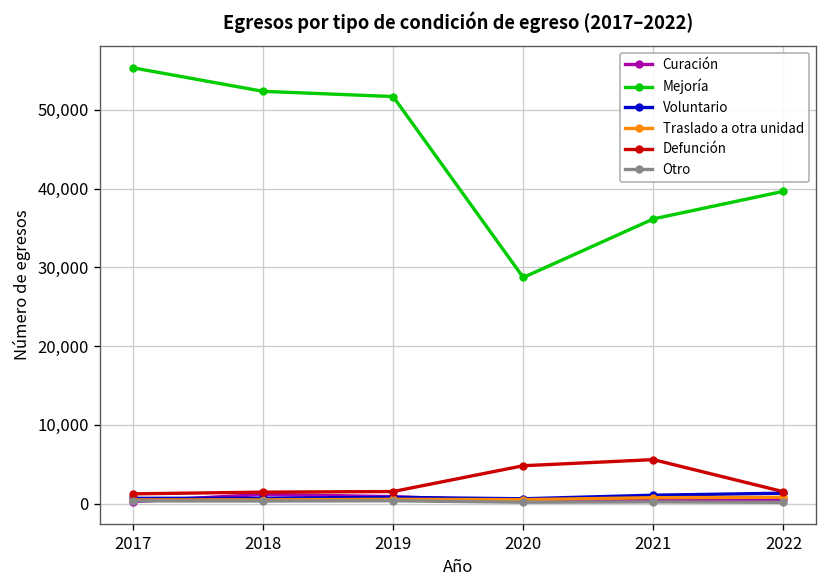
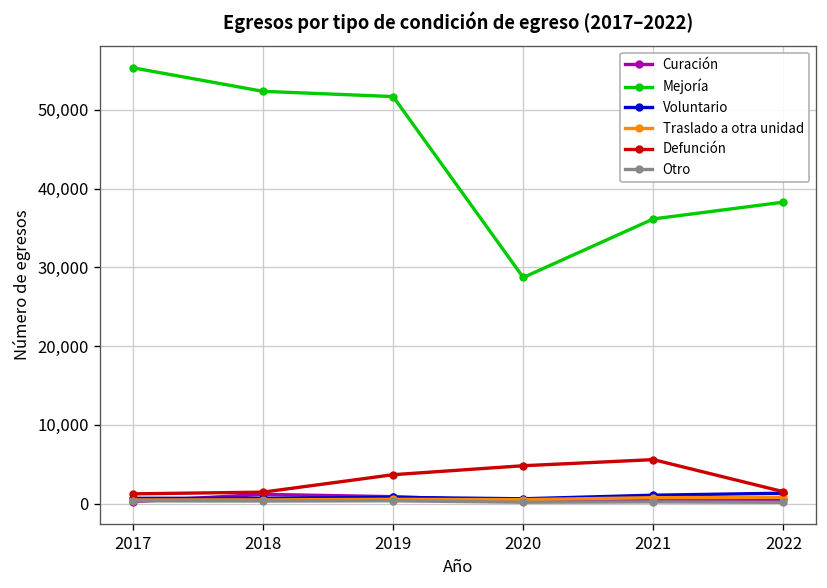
  {
    "Mejoría": {
      "2017": "55,000",
      "2018": "52,000",
      "2019": "52,000",
      "2020": "29,000",
      "2021": "36,000",
-     "2022": "40,000"
+     "2022": "38,000"
    },
    "Defunción": {
      "2017": "1,000",
-     "2019": "2,000",
+     "2019": "4,000",
      "2020": "5,000",
      "2021": "6,000"
    }
  }
